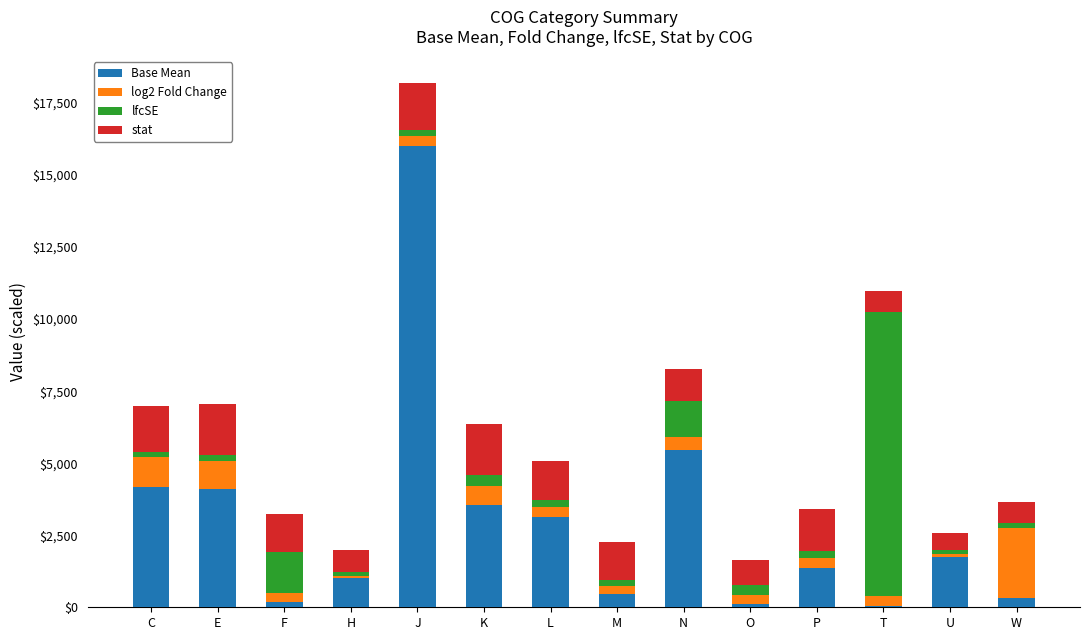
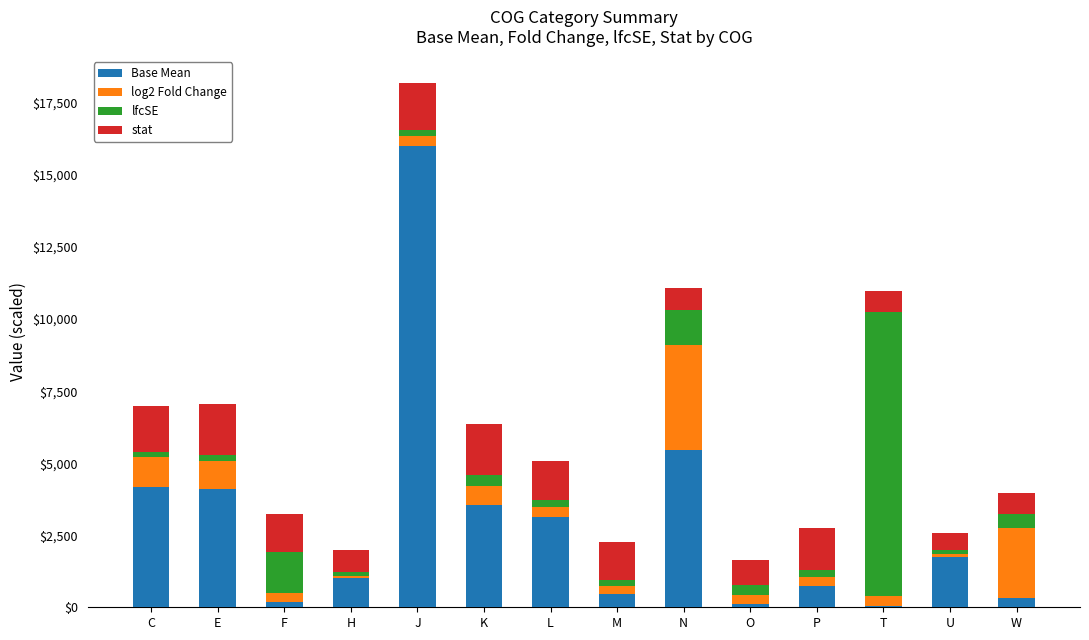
  {
    "Base Mean": {
      "C": "$4,200",
      "E": "$4,100",
      "F": "$200",
      "H": "$1,000",
      "J": "$16,000",
      "K": "$3,600",
      "L": "$3,100",
      "M": "$500",
      "N": "$5,500",
      "O": "$100",
-     "P": "$1,400",
+     "P": "$700",
      "U": "$1,700",
      "W": "$300"
    },
    "log2 Fold Change": {
      "C": "$1,000",
      "E": "$1,000",
      "F": "$300",
      "H": "$100",
      "J": "$400",
      "K": "$600",
      "L": "$300",
      "M": "$300",
-     "N": "$400",
+     "N": "$3,600",
      "O": "$300",
      "P": "$300",
      "T": "$400",
      "U": "$100",
      "W": "$2,400"
    },
    "lfcSE": {
      "C": "$200",
      "E": "$200",
      "F": "$1,400",
      "H": "$100",
      "J": "$200",
      "K": "$400",
      "L": "$300",
      "M": "$200",
      "N": "$1,200",
      "O": "$400",
      "P": "$200",
      "T": "$9,900",
      "U": "$100",
-     "W": "$200"
+     "W": "$500"
    },
    "stat": {
      "C": "$1,600",
      "E": "$1,800",
      "F": "$1,300",
      "H": "$800",
      "J": "$1,600",
      "K": "$1,800",
      "L": "$1,400",
      "M": "$1,300",
-     "N": "$1,100",
+     "N": "$700",
      "O": "$900",
      "P": "$1,500",
      "T": "$700",
      "U": "$600",
      "W": "$700"
    }
  }
